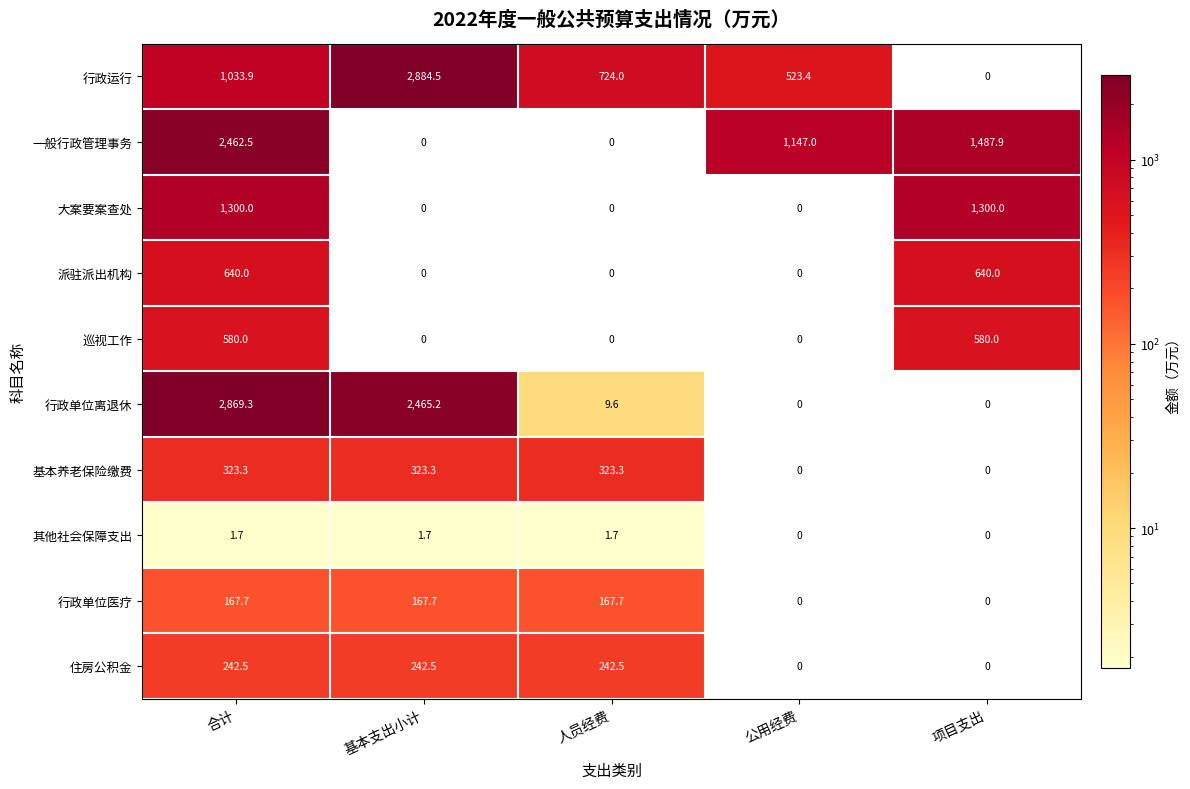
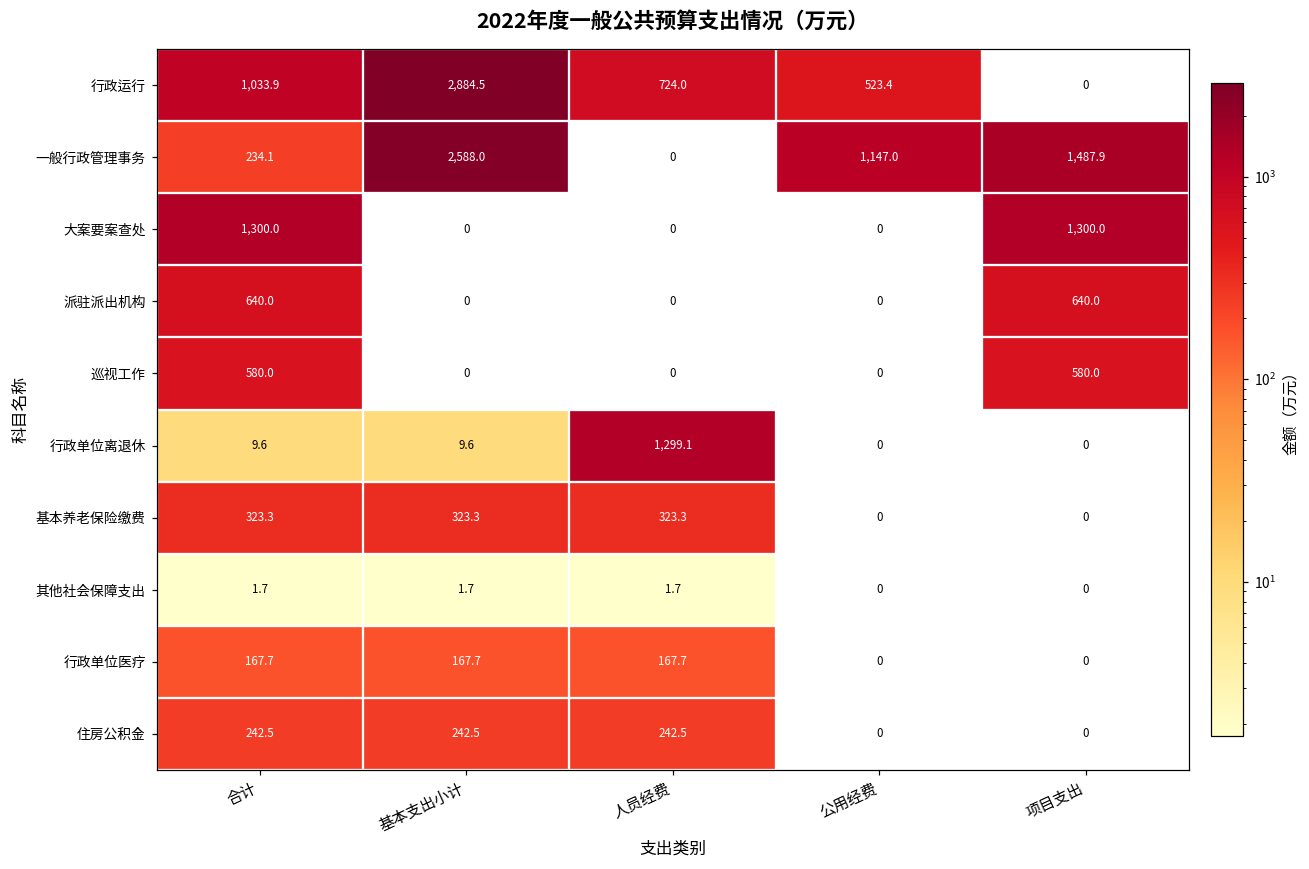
  {
    "行政运行": {
      "合计": "1,033.9",
      "基本支出小计": "2,884.5",
      "人员经费": "724.0",
      "公用经费": "523.4",
      "项目支出": "0"
    },
    "一般行政管理事务": {
-     "合计": "2,462.5",
-     "基本支出小计": "0",
+     "合计": "234.1",
+     "基本支出小计": "2,588.0",
      "人员经费": "0",
      "公用经费": "1,147.0",
      "项目支出": "1,487.9"
    },
    "大案要案查处": {
      "合计": "1,300.0",
      "基本支出小计": "0",
      "人员经费": "0",
      "公用经费": "0",
      "项目支出": "1,300.0"
    },
    "派驻派出机构": {
      "合计": "640.0",
      "基本支出小计": "0",
      "人员经费": "0",
      "公用经费": "0",
      "项目支出": "640.0"
    },
    "巡视工作": {
      "合计": "580.0",
      "基本支出小计": "0",
      "人员经费": "0",
      "公用经费": "0",
      "项目支出": "580.0"
    },
    "行政单位离退休": {
-     "合计": "2,869.3",
-     "基本支出小计": "2,465.2",
-     "人员经费": "9.6",
+     "合计": "9.6",
+     "基本支出小计": "9.6",
+     "人员经费": "1,299.1",
      "公用经费": "0",
      "项目支出": "0"
    },
    "基本养老保险缴费": {
      "合计": "323.3",
      "基本支出小计": "323.3",
      "人员经费": "323.3",
      "公用经费": "0",
      "项目支出": "0"
    },
    "其他社会保障支出": {
      "合计": "1.7",
      "基本支出小计": "1.7",
      "人员经费": "1.7",
      "公用经费": "0",
      "项目支出": "0"
    },
    "行政单位医疗": {
      "合计": "167.7",
      "基本支出小计": "167.7",
      "人员经费": "167.7",
      "公用经费": "0",
      "项目支出": "0"
    },
    "住房公积金": {
      "合计": "242.5",
      "基本支出小计": "242.5",
      "人员经费": "242.5",
      "公用经费": "0",
      "项目支出": "0"
    }
  }
